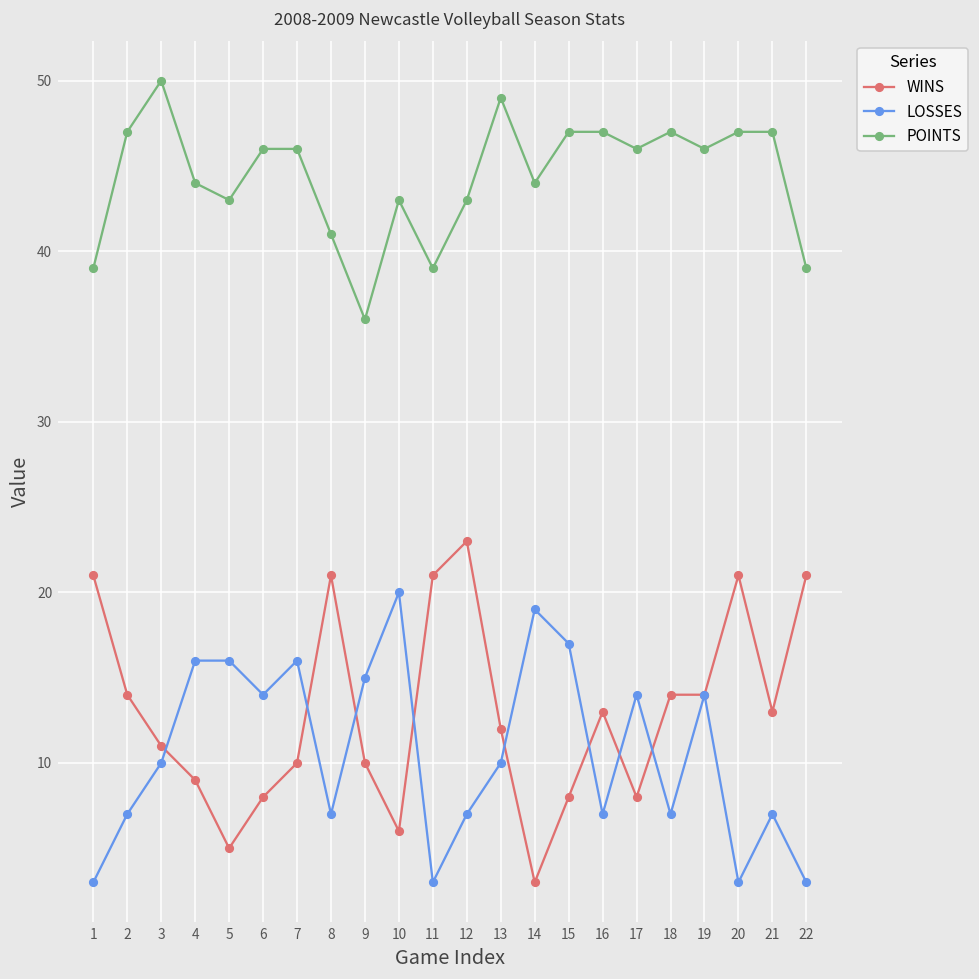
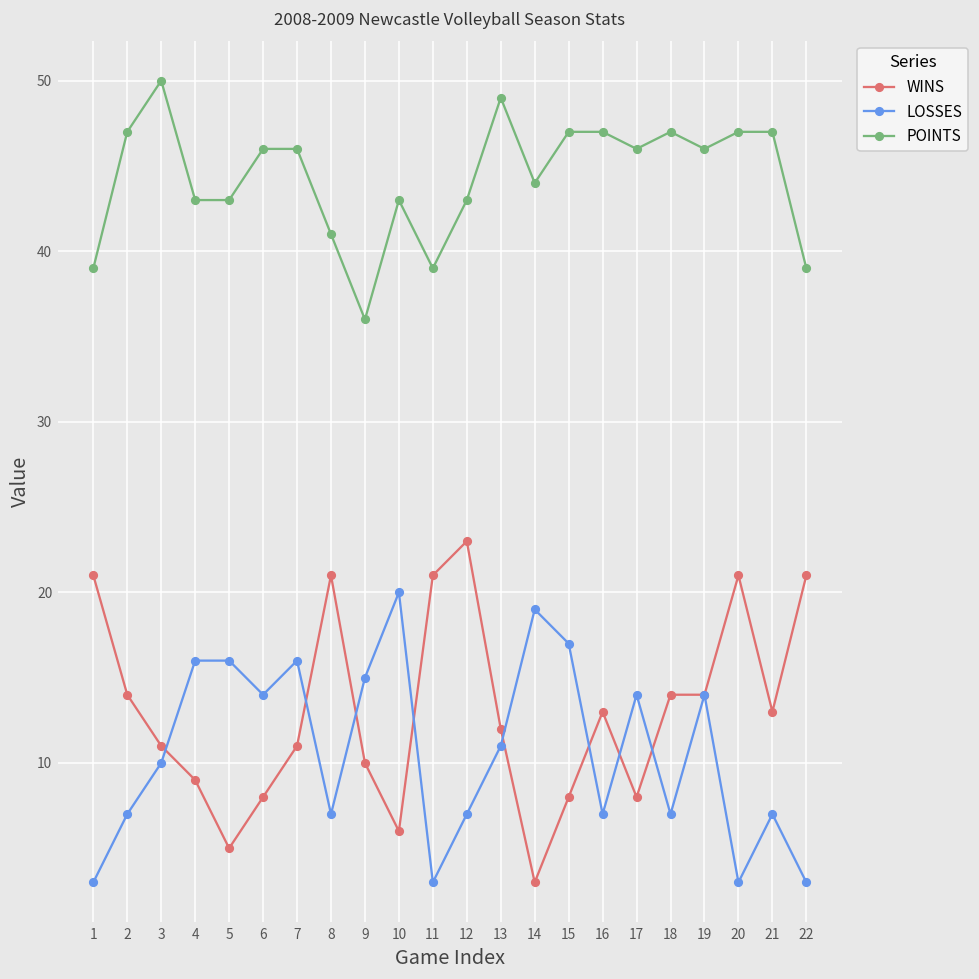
  {
    "WINS": {
      "1": 21,
      "2": 14,
      "3": 11,
      "4": 9,
      "5": 5,
      "6": 8,
-     "7": 10,
+     "7": 11,
      "8": 21,
      "9": 10,
      "10": 6,
      "11": 21,
      "12": 23,
      "13": 12,
      "14": 3,
      "15": 8,
      "16": 13,
      "17": 8,
      "18": 14,
      "20": 21,
      "21": 13,
      "22": 21
    },
    "LOSSES": {
      "1": 3,
      "2": 7,
      "3": 10,
      "4": 16,
      "5": 16,
      "6": 14,
      "7": 16,
      "8": 7,
      "9": 15,
      "10": 20,
      "11": 3,
      "12": 7,
-     "13": 10,
+     "13": 11,
      "14": 19,
      "15": 17,
      "16": 7,
      "17": 14,
      "18": 7,
      "20": 3,
      "21": 7,
      "22": 3
    },
    "POINTS": {
      "1": 39,
      "2": 47,
      "3": 50,
-     "4": 44,
+     "4": 43,
      "5": 43,
      "6": 46,
      "7": 46,
      "8": 41,
      "9": 36,
      "10": 43,
      "11": 39,
      "12": 43,
      "13": 49,
      "14": 44,
      "15": 47,
      "16": 47,
      "17": 46,
      "18": 47,
      "19": 46,
      "20": 47,
      "21": 47,
      "22": 39
    }
  }
